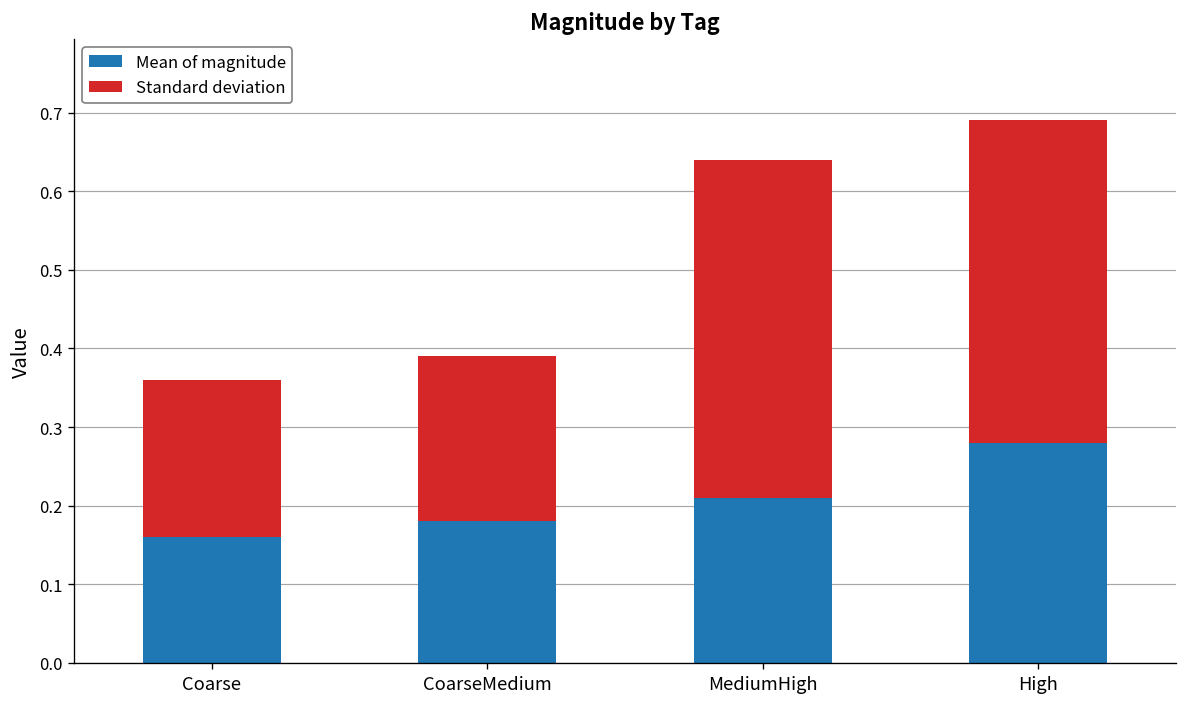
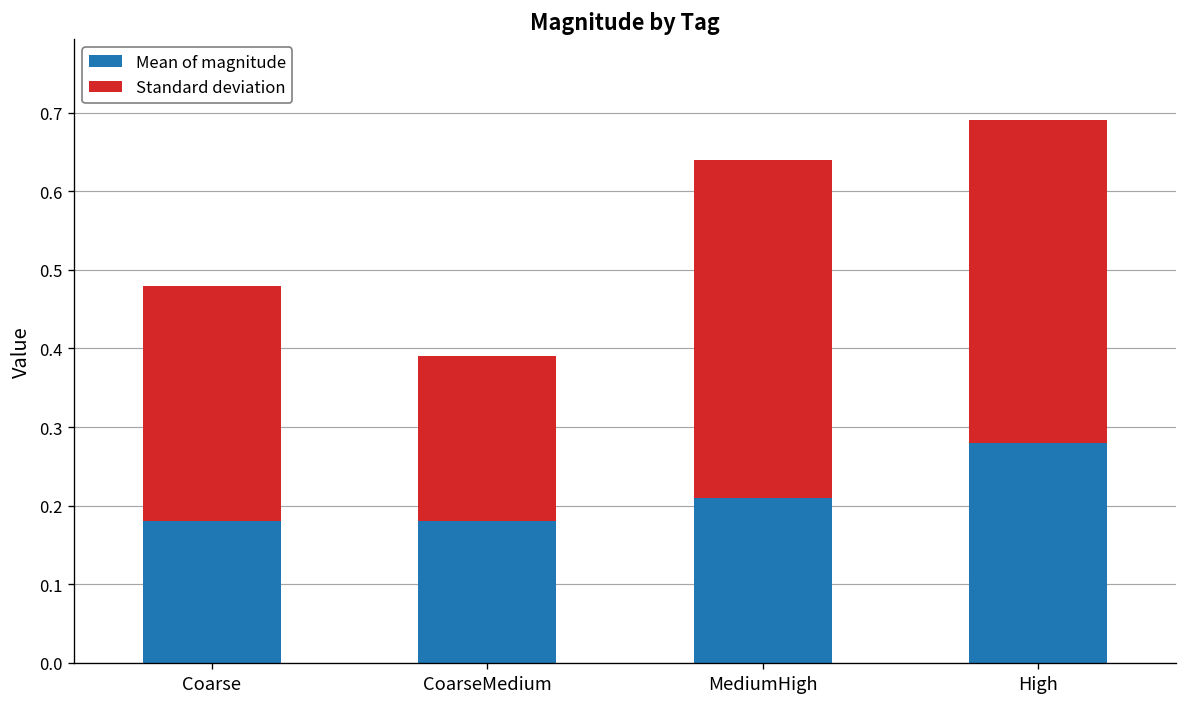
  {
    "Mean of magnitude": {
-     "Coarse": 0.16,
+     "Coarse": 0.18,
      "CoarseMedium": 0.18,
      "MediumHigh": 0.21,
      "High": 0.28
    },
    "Standard deviation": {
-     "Coarse": 0.2,
+     "Coarse": 0.3,
      "CoarseMedium": 0.21,
      "MediumHigh": 0.43,
      "High": 0.41
    }
  }
